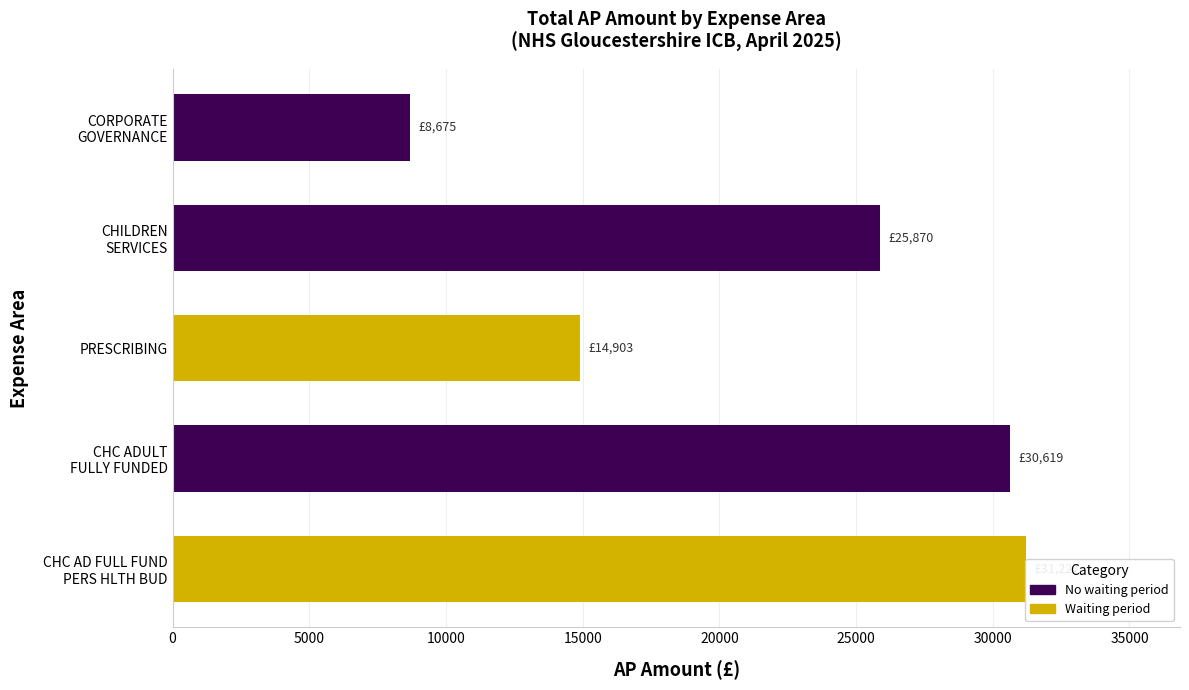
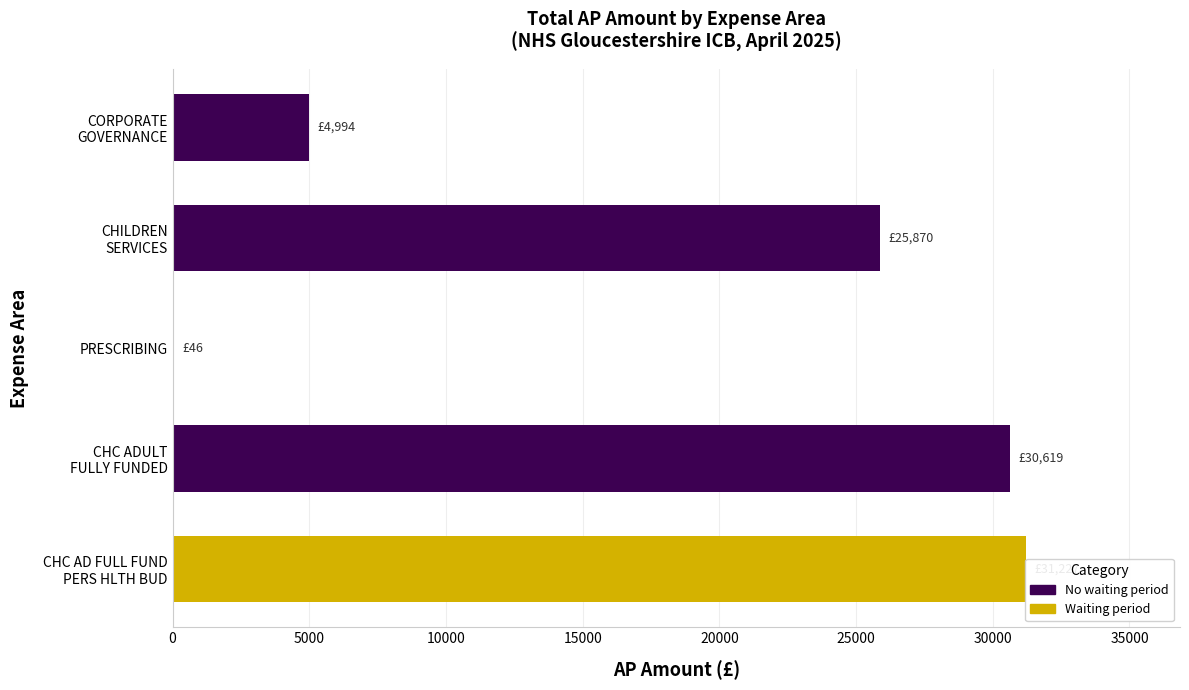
  {
-   "CORPORATE GOVERNANCE": "£8,675",
+   "CORPORATE GOVERNANCE": "£4,994",
    "CHILDREN SERVICES": "£25,870",
-   "PRESCRIBING": "£14,903",
+   "PRESCRIBING": "£46",
    "CHC ADULT FULLY FUNDED": "£30,619"
  }
